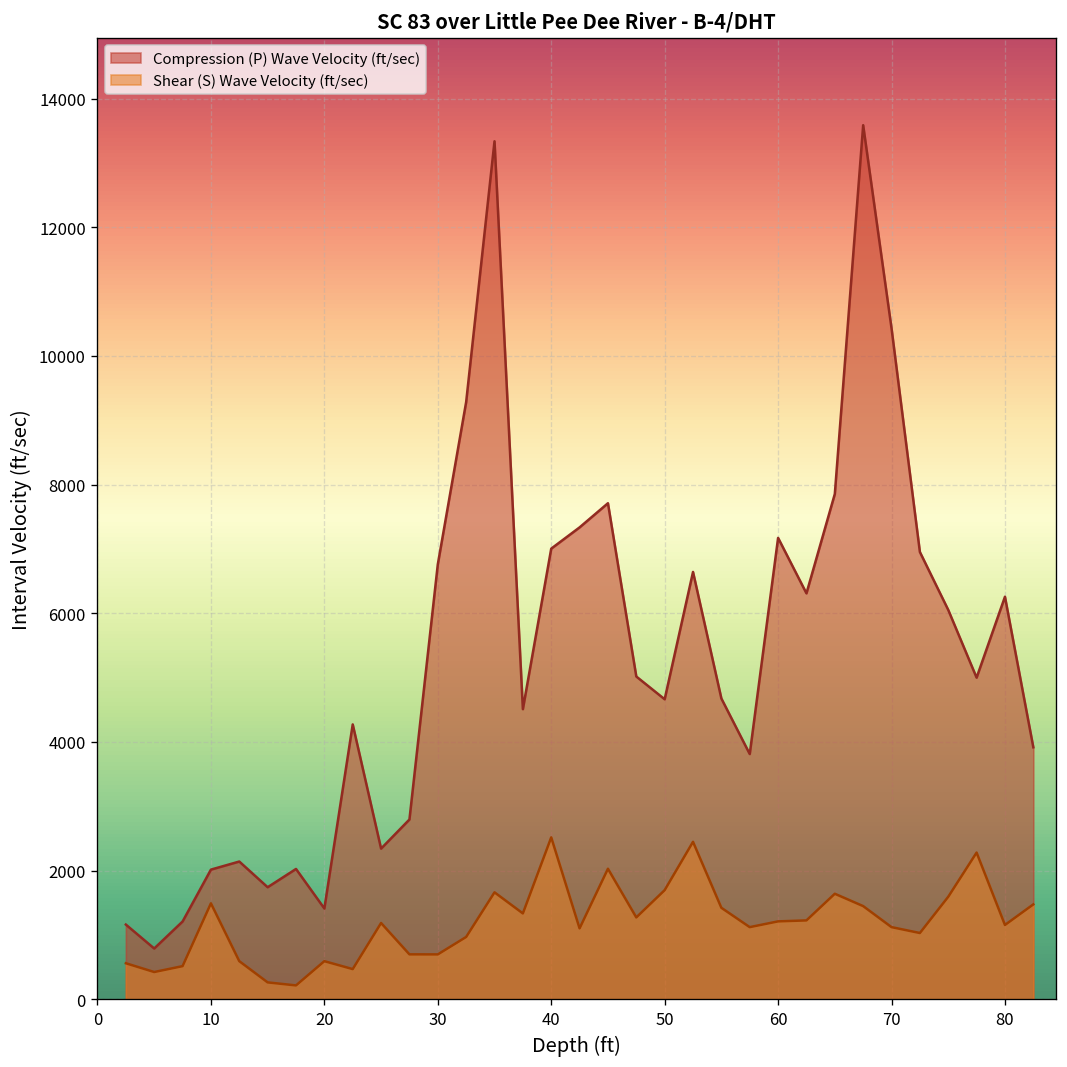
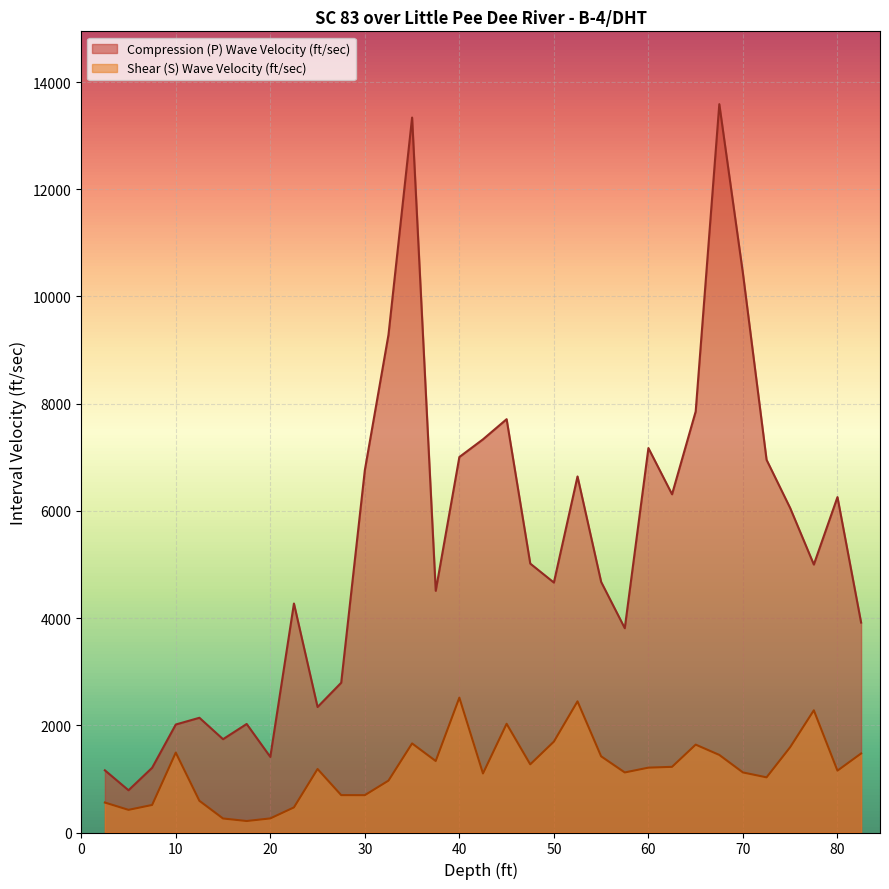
  {
    "Compression (P) Wave Velocity (ft/sec)": {
      "10": 2000,
      "20": 1400,
      "30": 6800,
      "40": 7000,
      "50": 4700,
      "60": 7200,
      "70": 10400,
      "80": 6300
    },
    "Shear (S) Wave Velocity (ft/sec)": {
      "10": 1500,
-     "20": 600,
+     "20": 300,
      "30": 700,
      "40": 2500,
      "50": 1700,
      "60": 1200,
      "70": 1100,
      "80": 1200
    }
  }
